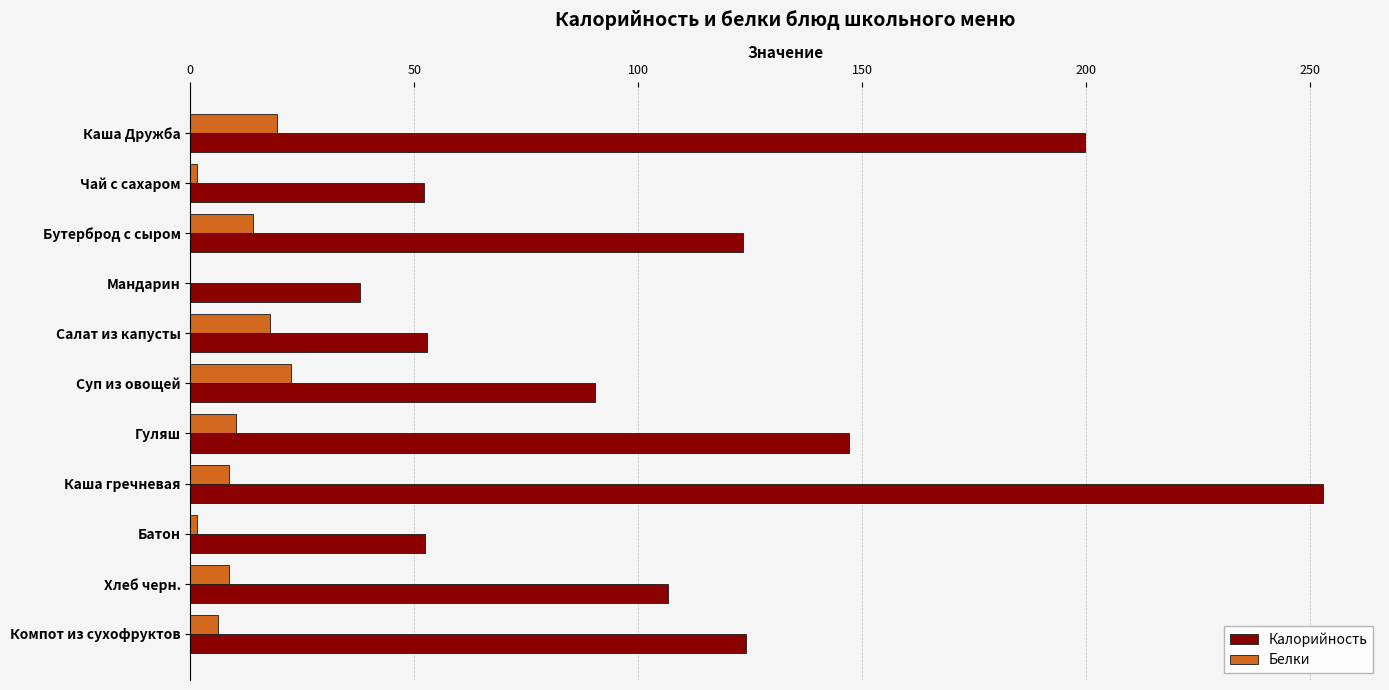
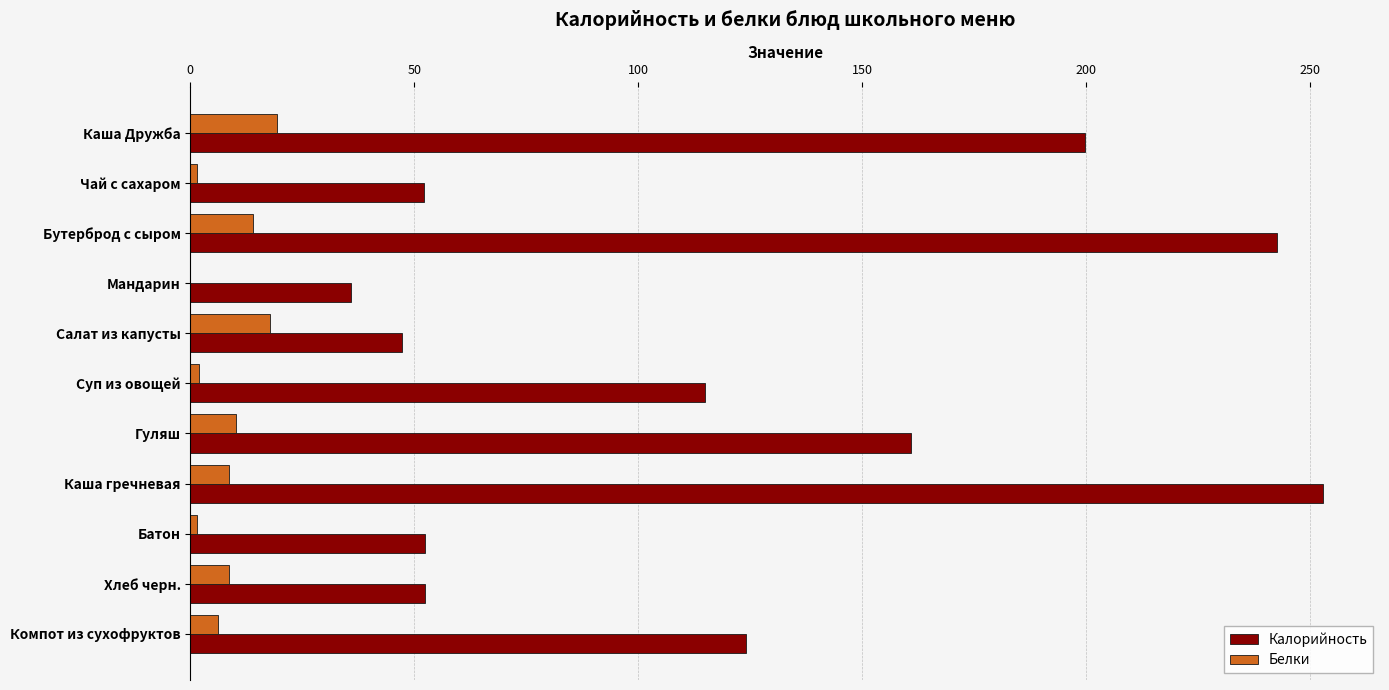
  {
    "Калорийность": {
      "Каша Дружба": 200,
      "Чай с сахаром": 52,
-     "Бутерброд с сыром": 124,
-     "Мандарин": 38,
-     "Салат из капусты": 53,
-     "Суп из овощей": 90,
-     "Гуляш": 147,
+     "Бутерброд с сыром": 243,
+     "Мандарин": 36,
+     "Салат из капусты": 47,
+     "Суп из овощей": 115,
+     "Гуляш": 161,
      "Каша гречневая": 253,
      "Батон": 52,
-     "Хлеб черн.": 107,
+     "Хлеб черн.": 53,
      "Компот из сухофруктов": 124
    },
    "Белки": {
      "Каша Дружба": 19,
      "Чай с сахаром": 2,
      "Бутерброд с сыром": 14,
      "Мандарин": 0,
      "Салат из капусты": 18,
-     "Суп из овощей": 23,
+     "Суп из овощей": 2,
      "Гуляш": 10,
      "Каша гречневая": 9,
      "Батон": 2,
      "Хлеб черн.": 9,
      "Компот из сухофруктов": 6
    }
  }
